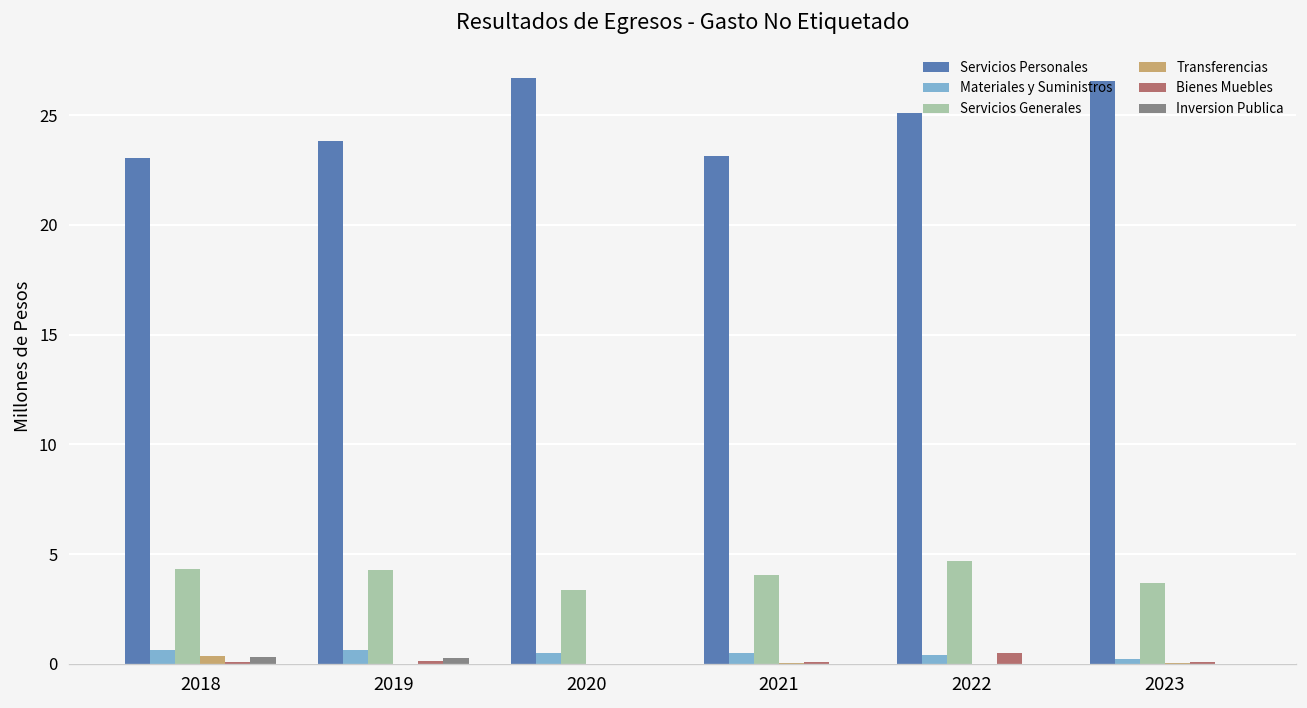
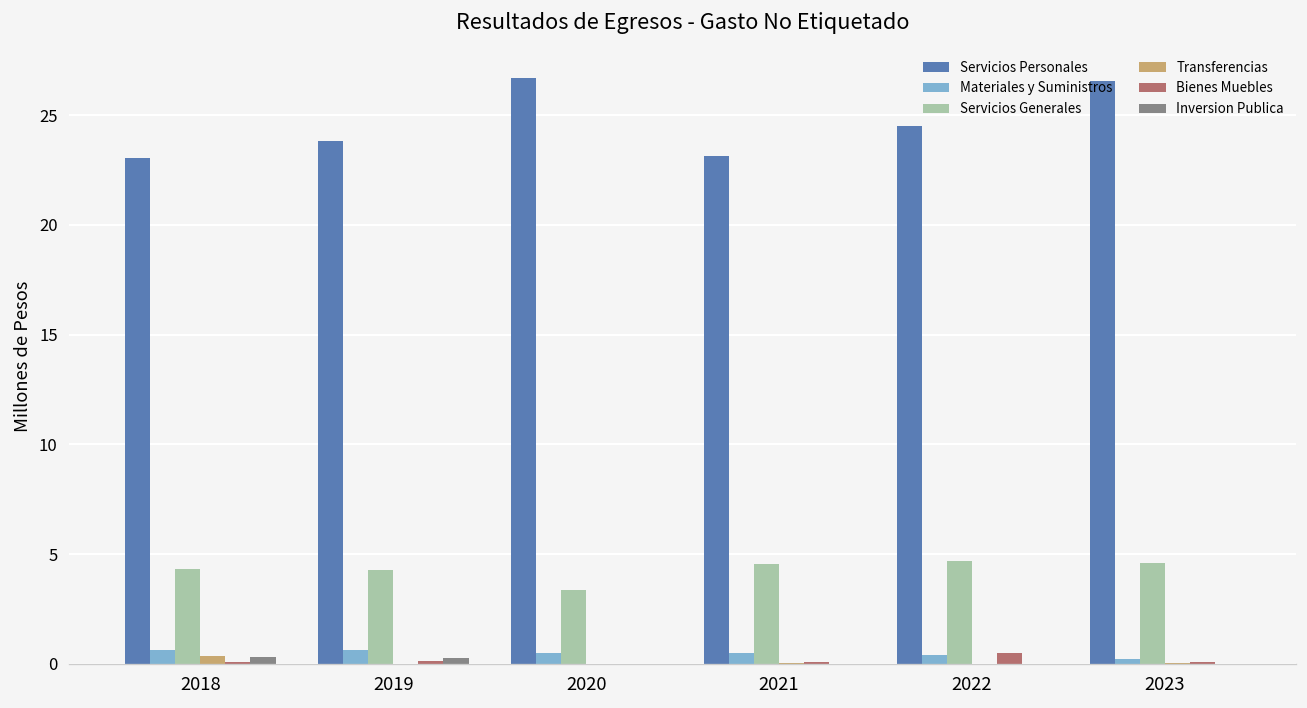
  {
    "Servicios Personales": {
      "2018": 23.0,
      "2019": 23.8,
      "2020": 26.7,
      "2021": 23.1,
-     "2022": 25.1,
+     "2022": 24.5,
      "2023": 26.5
    },
    "Materiales y Suministros": {
      "2018": 0.6,
      "2019": 0.6,
      "2020": 0.5,
      "2021": 0.5,
      "2022": 0.4,
      "2023": 0.2
    },
    "Servicios Generales": {
      "2018": 4.3,
      "2019": 4.3,
      "2020": 3.4,
-     "2021": 4.1,
+     "2021": 4.6,
      "2022": 4.7,
-     "2023": 3.7
+     "2023": 4.6
    }
  }
